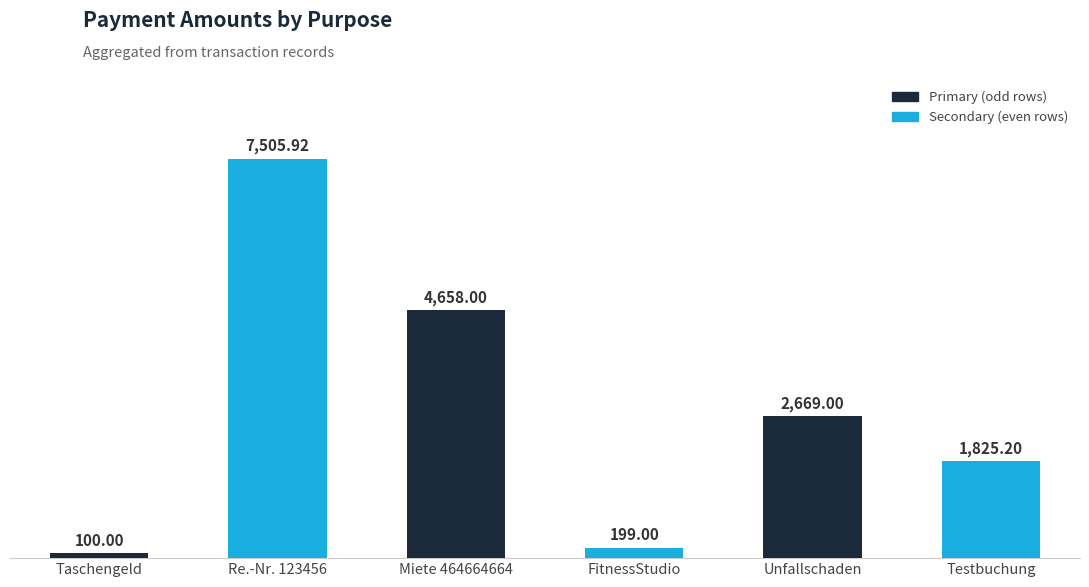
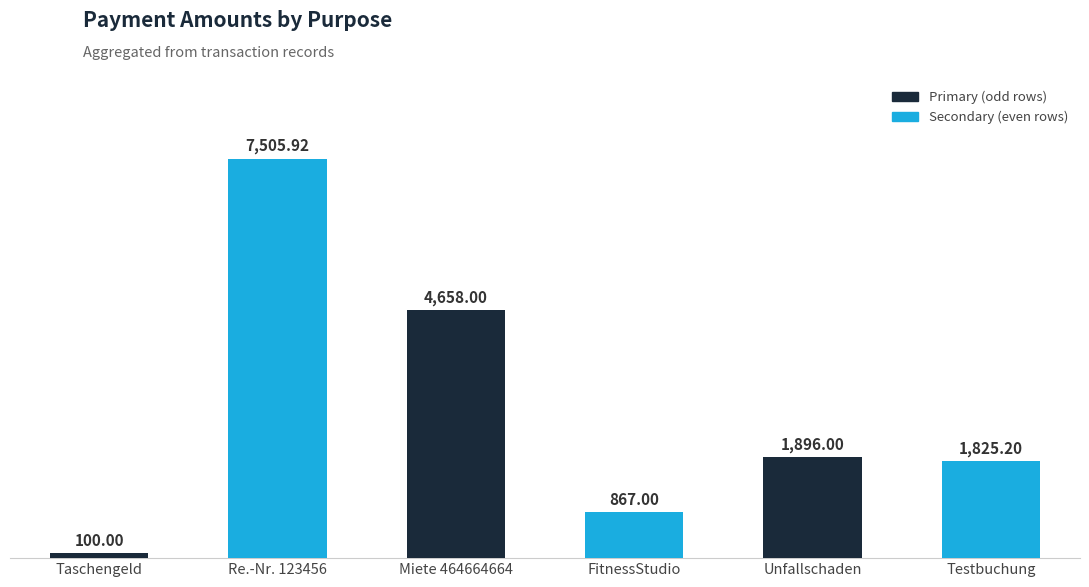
  {
    "Taschengeld": "100.00",
    "Re.-Nr. 123456": "7,505.92",
    "Miete 464664664": "4,658.00",
-   "FitnessStudio": "199.00",
-   "Unfallschaden": "2,669.00",
+   "FitnessStudio": "867.00",
+   "Unfallschaden": "1,896.00",
    "Testbuchung": "1,825.20"
  }
